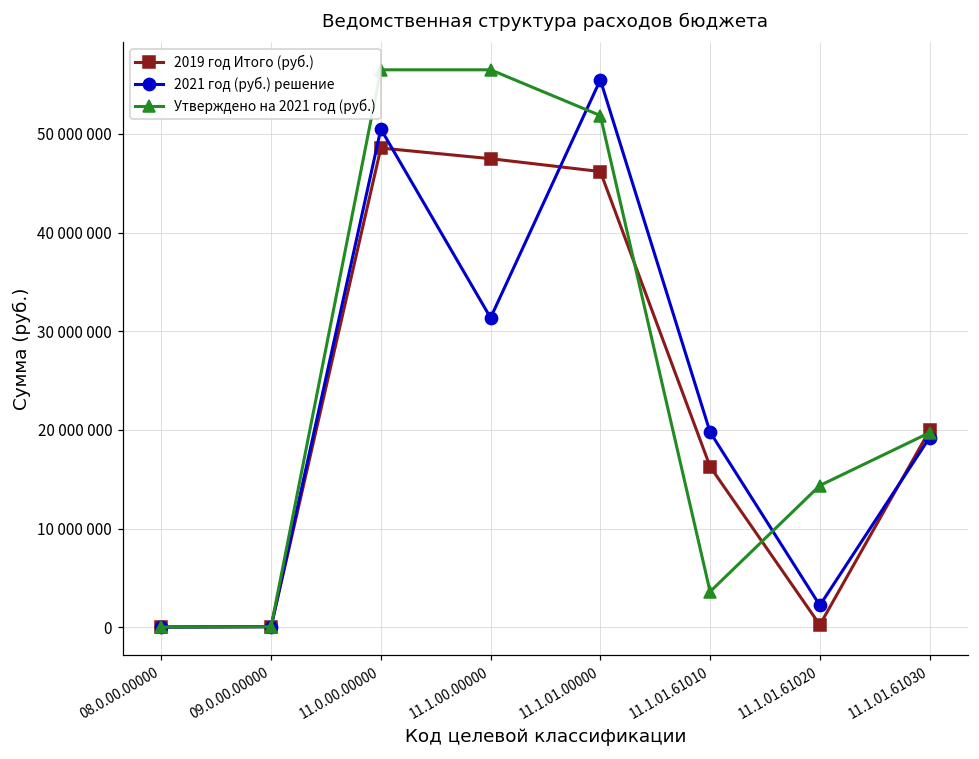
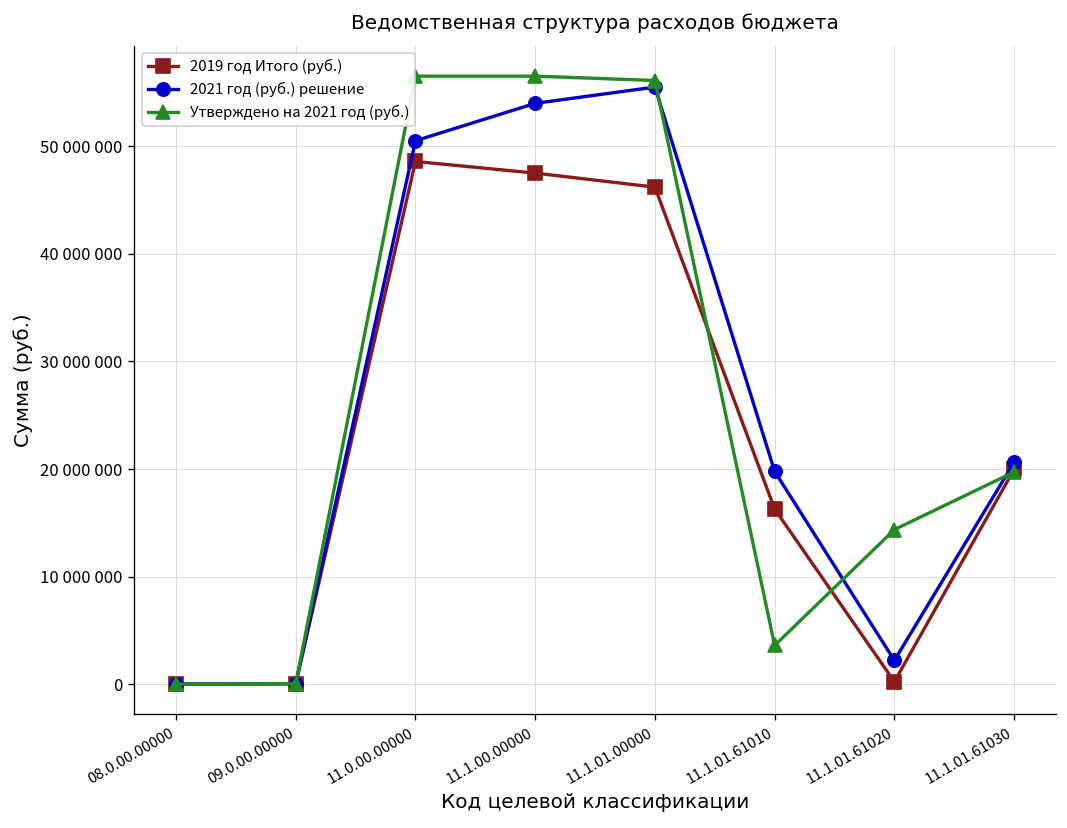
  {
    "2019 год Итого (руб.)": {
      "11.0.00.00000": 49000000,
      "11.1.00.00000": 47000000,
      "11.1.01.00000": 46000000,
      "11.1.01.61010": 16000000,
      "11.1.01.61020": 0
    },
    "2021 год (руб.) решение": {
      "11.0.00.00000": 50000000,
-     "11.1.00.00000": 31000000,
+     "11.1.00.00000": 54000000,
      "11.1.01.00000": 55000000,
      "11.1.01.61010": 20000000,
      "11.1.01.61020": 2000000,
-     "11.1.01.61030": 19000000
+     "11.1.01.61030": 21000000
    },
    "Утверждено на 2021 год (руб.)": {
      "11.0.00.00000": 56000000,
      "11.1.00.00000": 56000000,
-     "11.1.01.00000": 52000000,
+     "11.1.01.00000": 56000000,
      "11.1.01.61010": 4000000,
      "11.1.01.61020": 14000000
    }
  }
